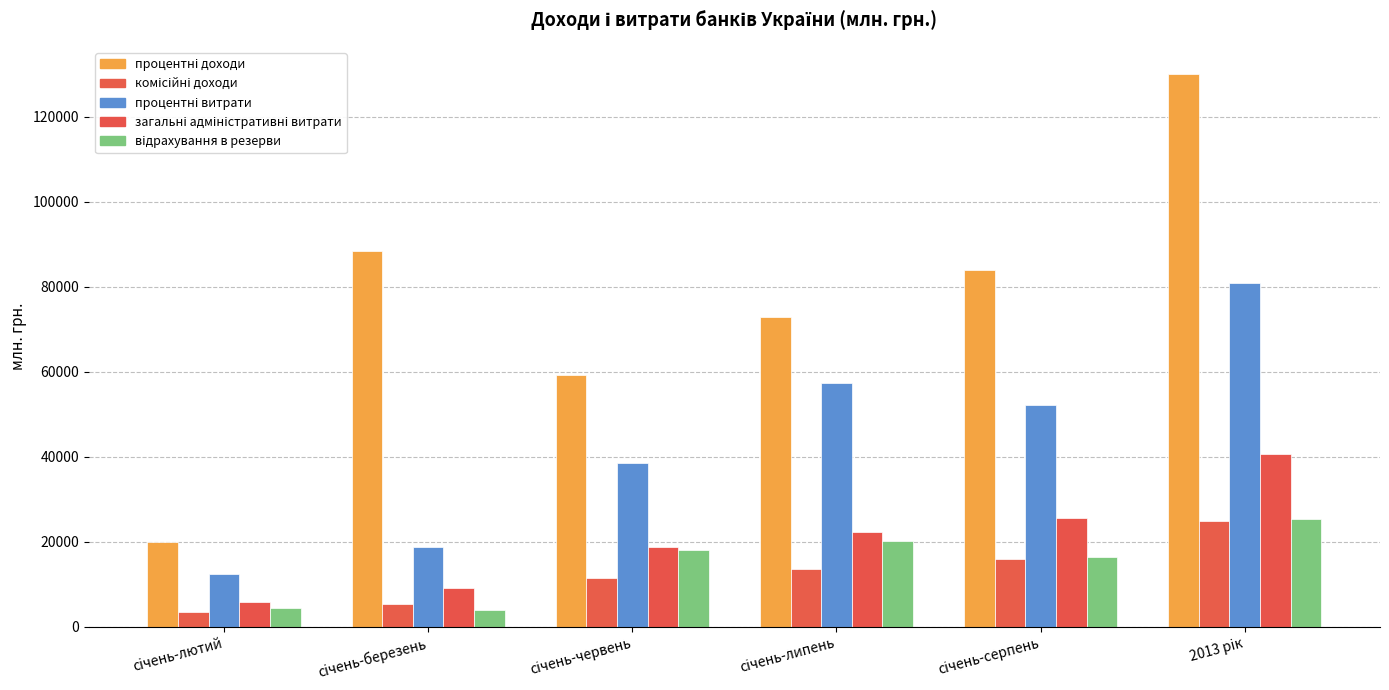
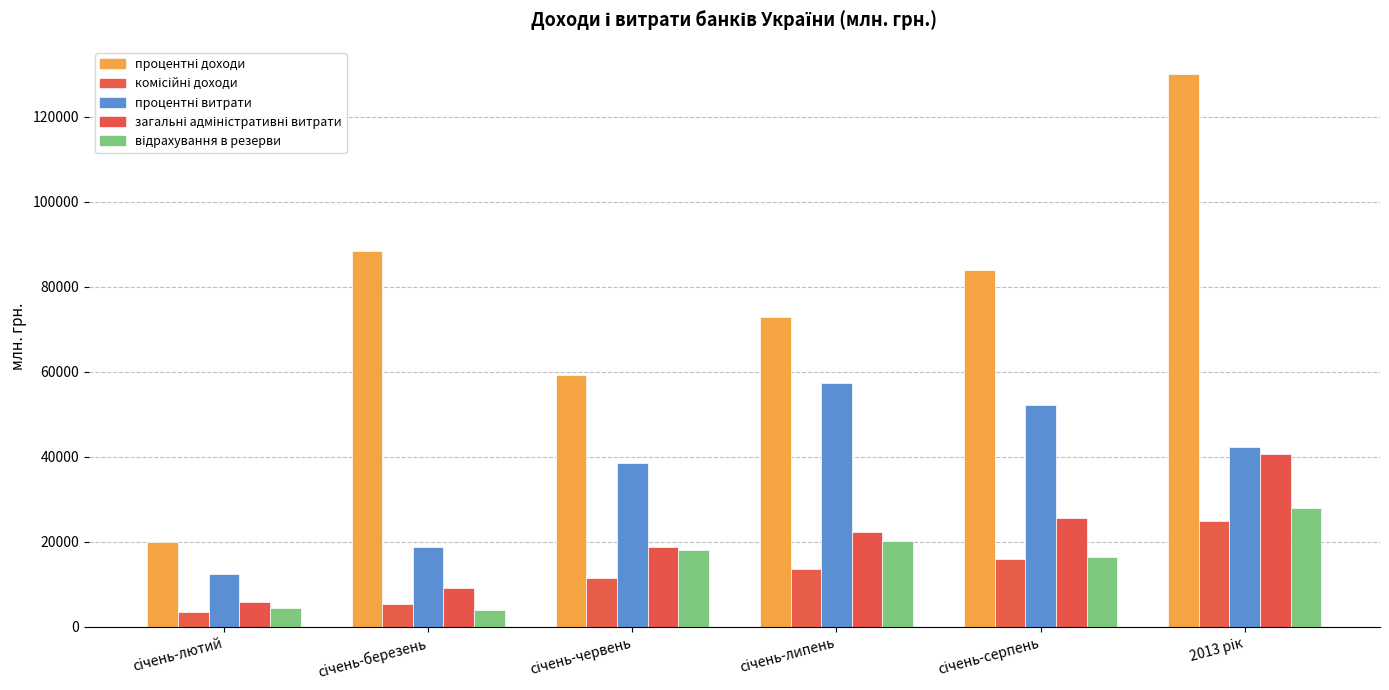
  {
    "процентні доходи": {
      "січень-лютий": 20000,
      "січень-березень": 88000,
      "січень-червень": 59000,
      "січень-липень": 73000,
      "січень-серпень": 84000,
      "2013 рік": 130000
    },
    "процентні витрати": {
      "січень-лютий": 12000,
      "січень-березень": 19000,
      "січень-червень": 38000,
      "січень-липень": 57000,
      "січень-серпень": 52000,
-     "2013 рік": 81000
+     "2013 рік": 42000
    },
    "відрахування в резерви": {
      "січень-лютий": 4000,
      "січень-березень": 4000,
      "січень-червень": 18000,
      "січень-липень": 20000,
      "січень-серпень": 17000,
-     "2013 рік": 25000
+     "2013 рік": 28000
    }
  }
